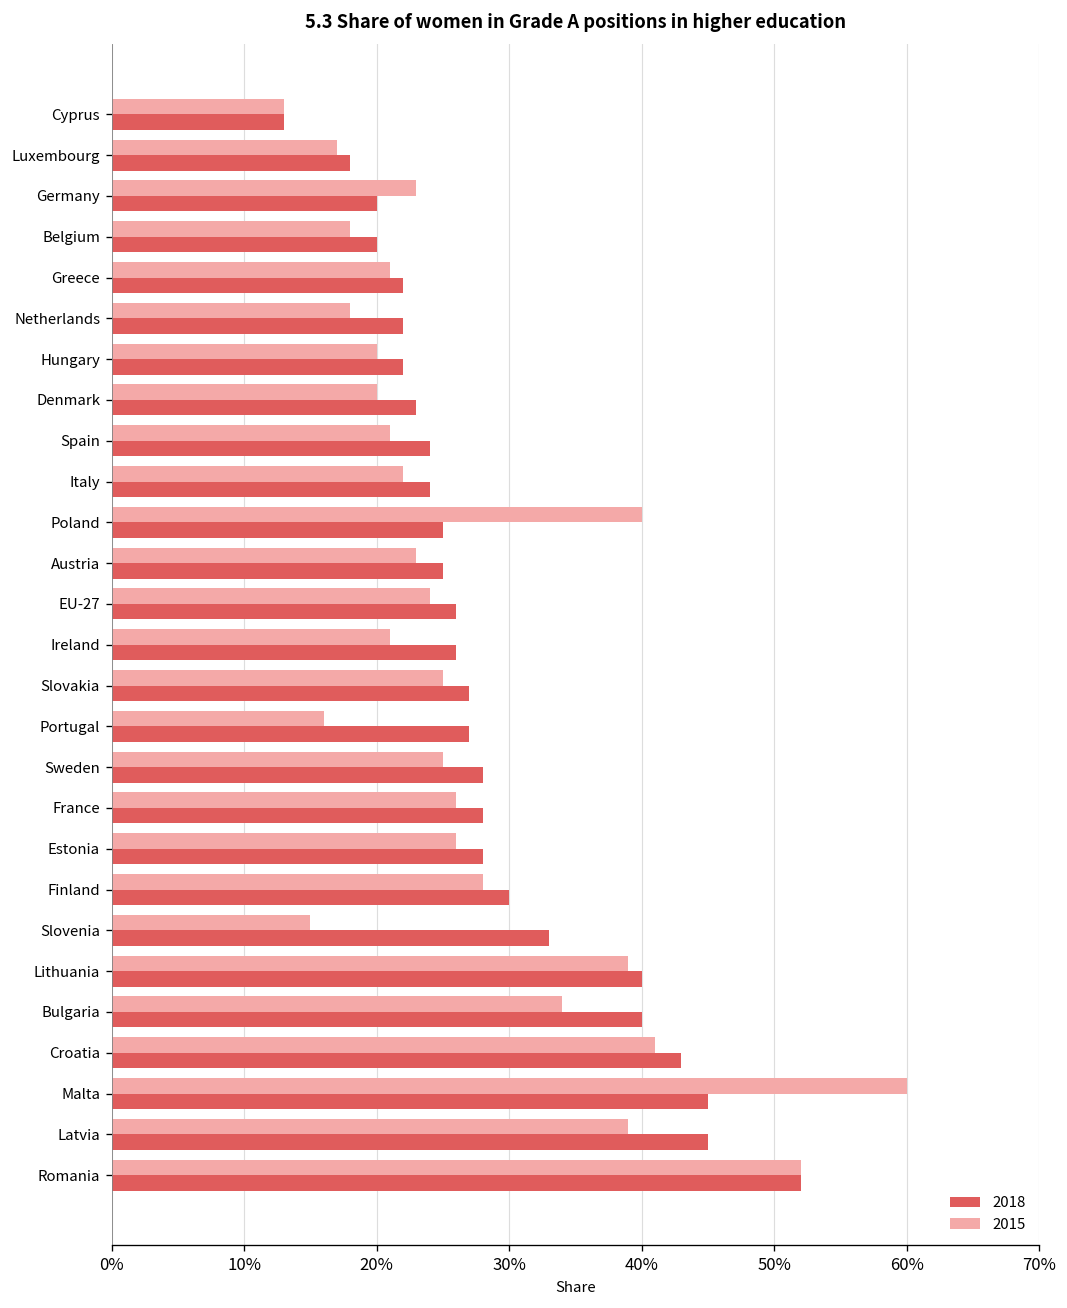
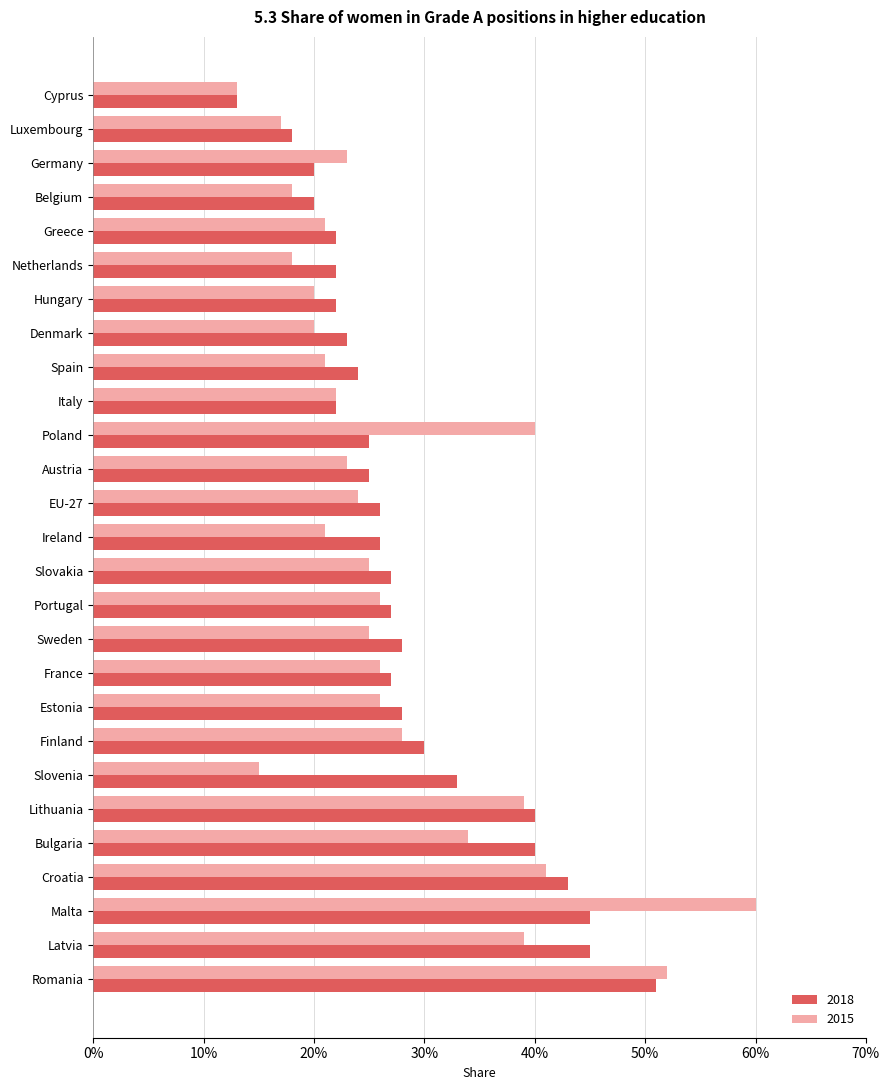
  {
    "2018": {
      "Cyprus": "13.0%",
      "Luxembourg": "18.0%",
      "Germany": "20.0%",
      "Belgium": "20.0%",
      "Greece": "22.0%",
      "Netherlands": "22.0%",
      "Hungary": "22.0%",
      "Denmark": "23.0%",
      "Spain": "24.0%",
-     "Italy": "24.0%",
+     "Italy": "22.0%",
      "Poland": "25.0%",
      "Austria": "25.0%",
      "EU-27": "26.0%",
      "Ireland": "26.0%",
      "Slovakia": "27.0%",
      "Portugal": "27.0%",
      "Sweden": "28.0%",
-     "France": "28.0%",
+     "France": "27.0%",
      "Estonia": "28.0%",
      "Finland": "30.0%",
      "Slovenia": "33.0%",
      "Lithuania": "40.0%",
      "Bulgaria": "40.0%",
      "Croatia": "43.0%",
      "Malta": "45.0%",
      "Latvia": "45.0%",
-     "Romania": "52.0%"
+     "Romania": "51.0%"
    },
    "2015": {
      "Cyprus": "13.0%",
      "Luxembourg": "17.0%",
      "Germany": "23.0%",
      "Belgium": "18.0%",
      "Greece": "21.0%",
      "Netherlands": "18.0%",
      "Hungary": "20.0%",
      "Denmark": "20.0%",
      "Spain": "21.0%",
      "Italy": "22.0%",
      "Poland": "40.0%",
      "Austria": "23.0%",
      "EU-27": "24.0%",
      "Ireland": "21.0%",
      "Slovakia": "25.0%",
-     "Portugal": "16.0%",
+     "Portugal": "26.0%",
      "Sweden": "25.0%",
      "France": "26.0%",
      "Estonia": "26.0%",
      "Finland": "28.0%",
      "Slovenia": "15.0%",
      "Lithuania": "39.0%",
      "Bulgaria": "34.0%",
      "Croatia": "41.0%",
      "Malta": "60.0%",
      "Latvia": "39.0%",
      "Romania": "52.0%"
    }
  }
